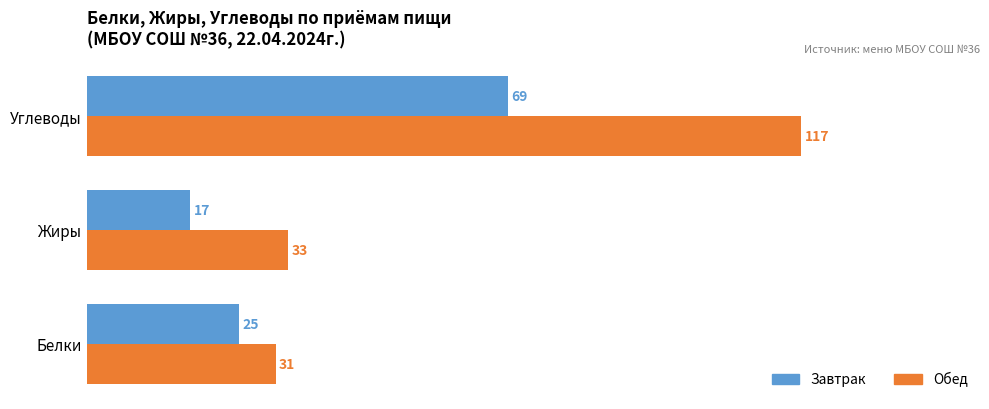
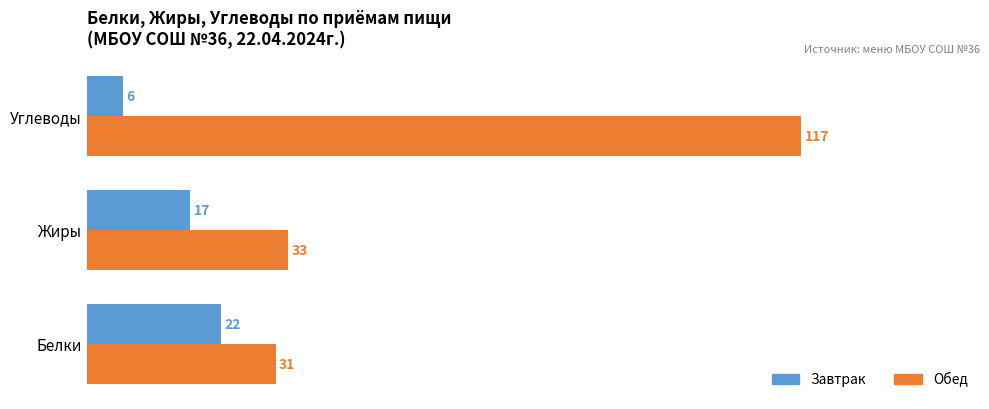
  {
    "Завтрак": {
-     "Углеводы": 69,
+     "Углеводы": 6,
      "Жиры": 17,
-     "Белки": 25
+     "Белки": 22
    },
    "Обед": {
      "Углеводы": 117,
      "Жиры": 33,
      "Белки": 31
    }
  }
